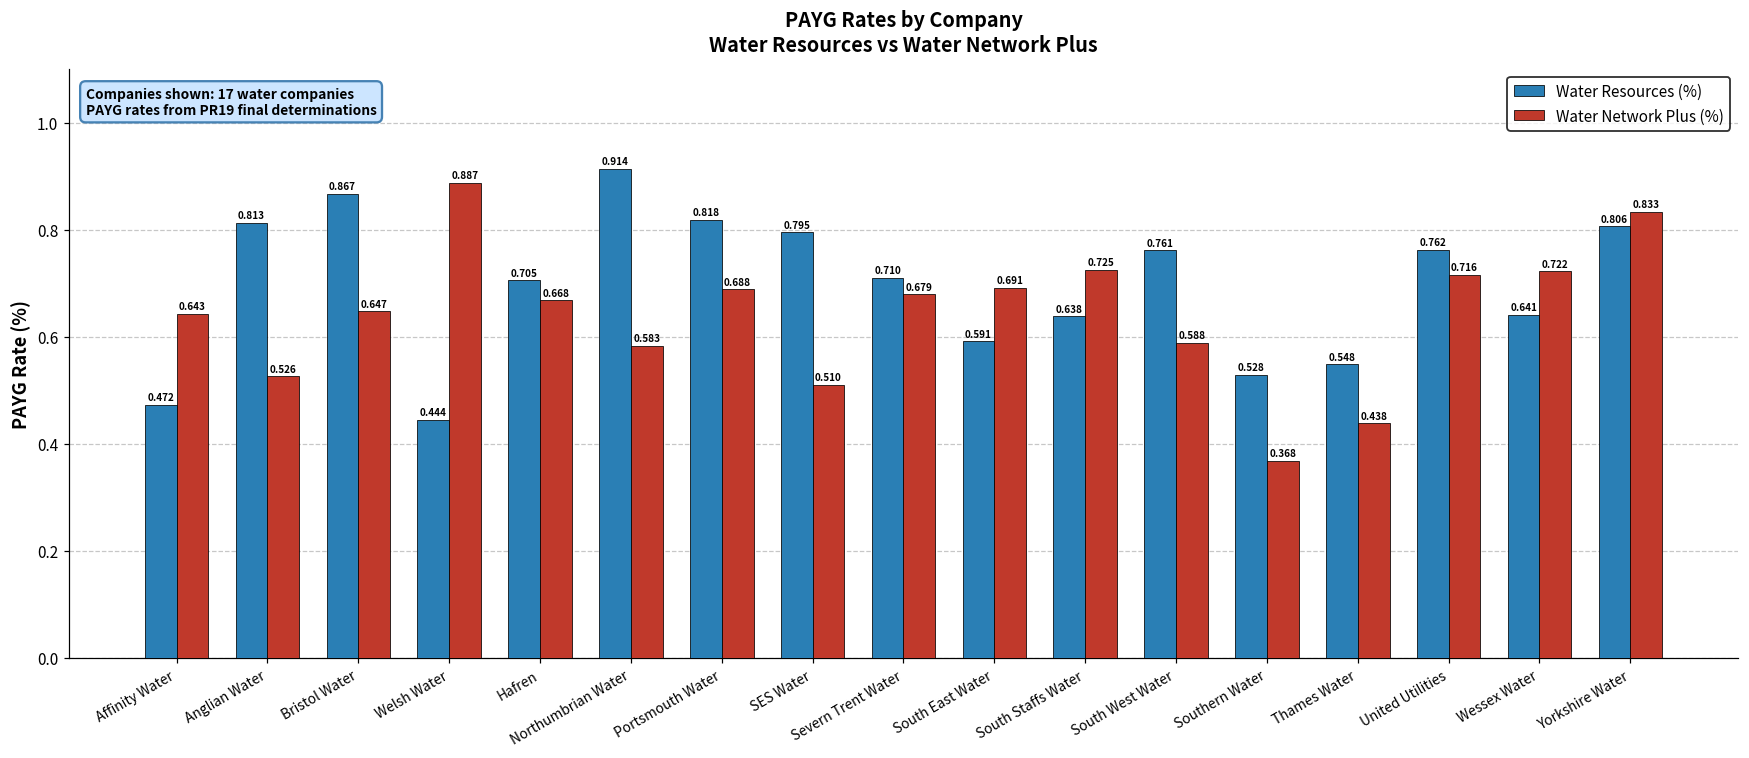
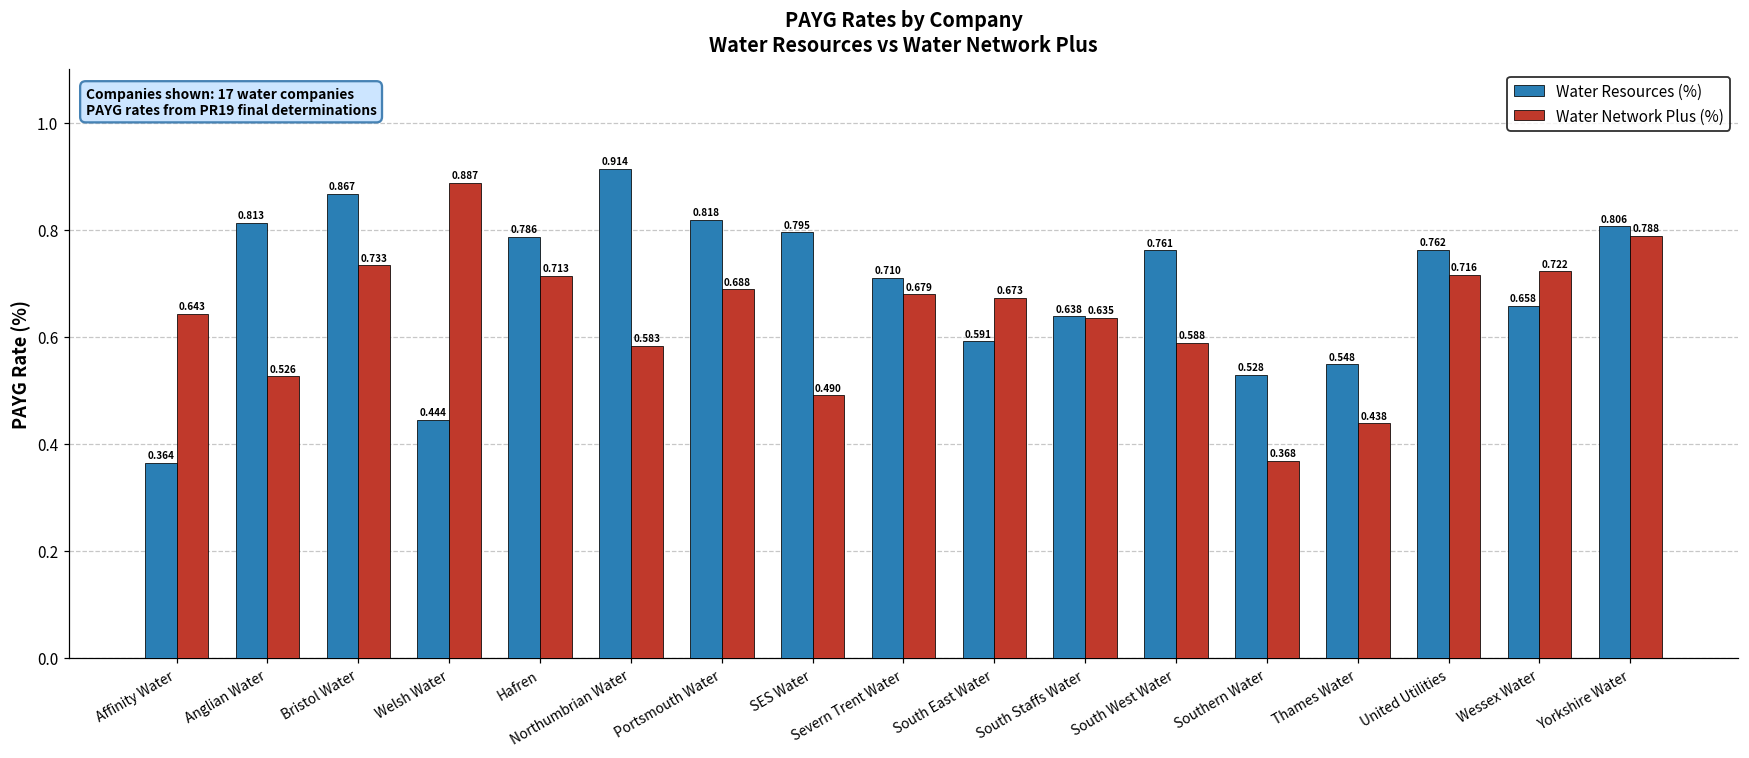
  {
    "Water Resources (%)": {
-     "Affinity Water": 0.472,
+     "Affinity Water": 0.364,
      "Anglian Water": 0.813,
      "Bristol Water": 0.867,
      "Welsh Water": 0.444,
-     "Hafren": 0.705,
+     "Hafren": 0.786,
      "Northumbrian Water": 0.914,
      "Portsmouth Water": 0.818,
      "SES Water": 0.795,
      "Severn Trent Water": 0.710,
      "South East Water": 0.591,
      "South Staffs Water": 0.638,
      "South West Water": 0.761,
      "Southern Water": 0.528,
      "Thames Water": 0.548,
      "United Utilities": 0.762,
-     "Wessex Water": 0.641,
+     "Wessex Water": 0.658,
      "Yorkshire Water": 0.806
    },
    "Water Network Plus (%)": {
      "Affinity Water": 0.643,
      "Anglian Water": 0.526,
-     "Bristol Water": 0.647,
+     "Bristol Water": 0.733,
      "Welsh Water": 0.887,
-     "Hafren": 0.668,
+     "Hafren": 0.713,
      "Northumbrian Water": 0.583,
      "Portsmouth Water": 0.688,
-     "SES Water": 0.510,
+     "SES Water": 0.490,
      "Severn Trent Water": 0.679,
-     "South East Water": 0.691,
-     "South Staffs Water": 0.725,
+     "South East Water": 0.673,
+     "South Staffs Water": 0.635,
      "South West Water": 0.588,
      "Southern Water": 0.368,
      "Thames Water": 0.438,
      "United Utilities": 0.716,
      "Wessex Water": 0.722,
-     "Yorkshire Water": 0.833
+     "Yorkshire Water": 0.788
    }
  }
